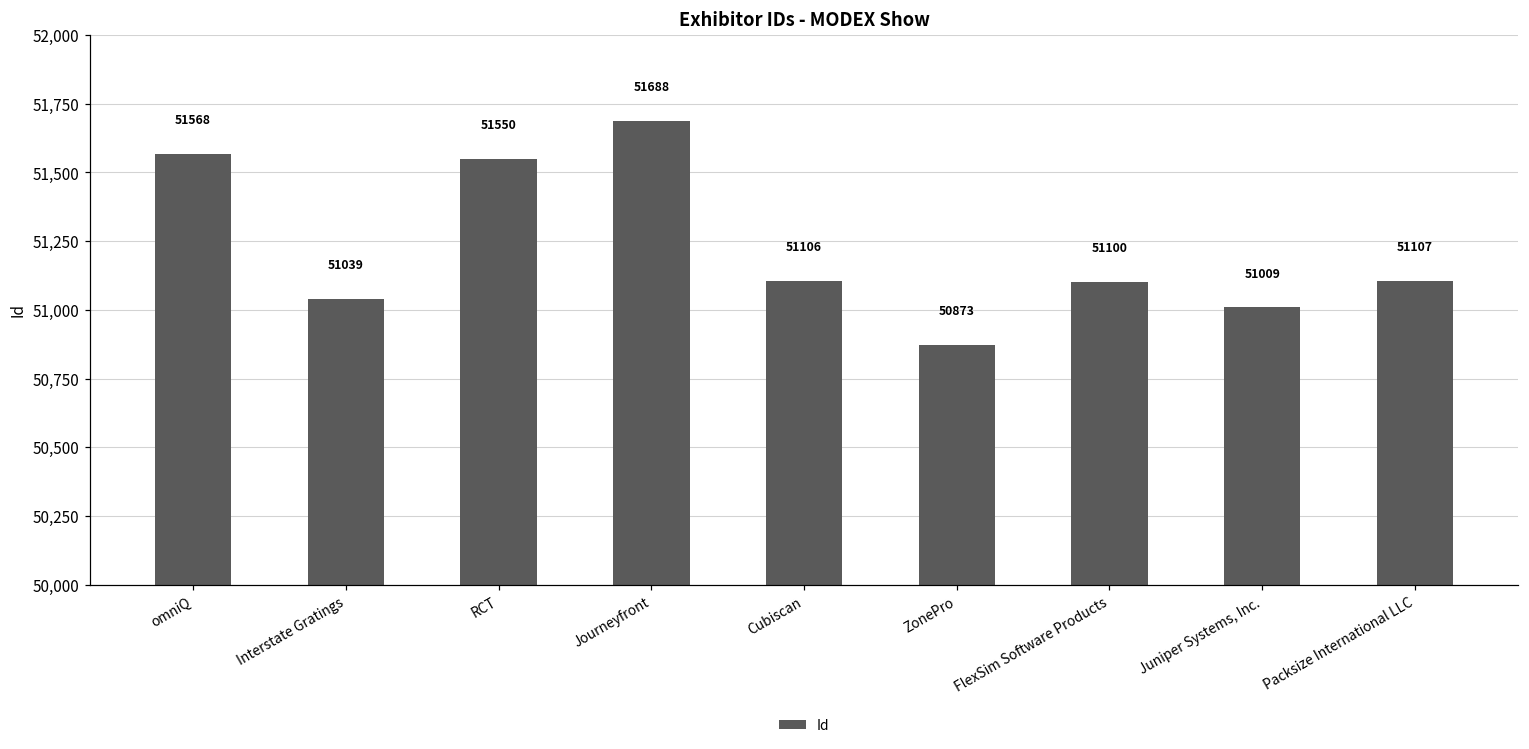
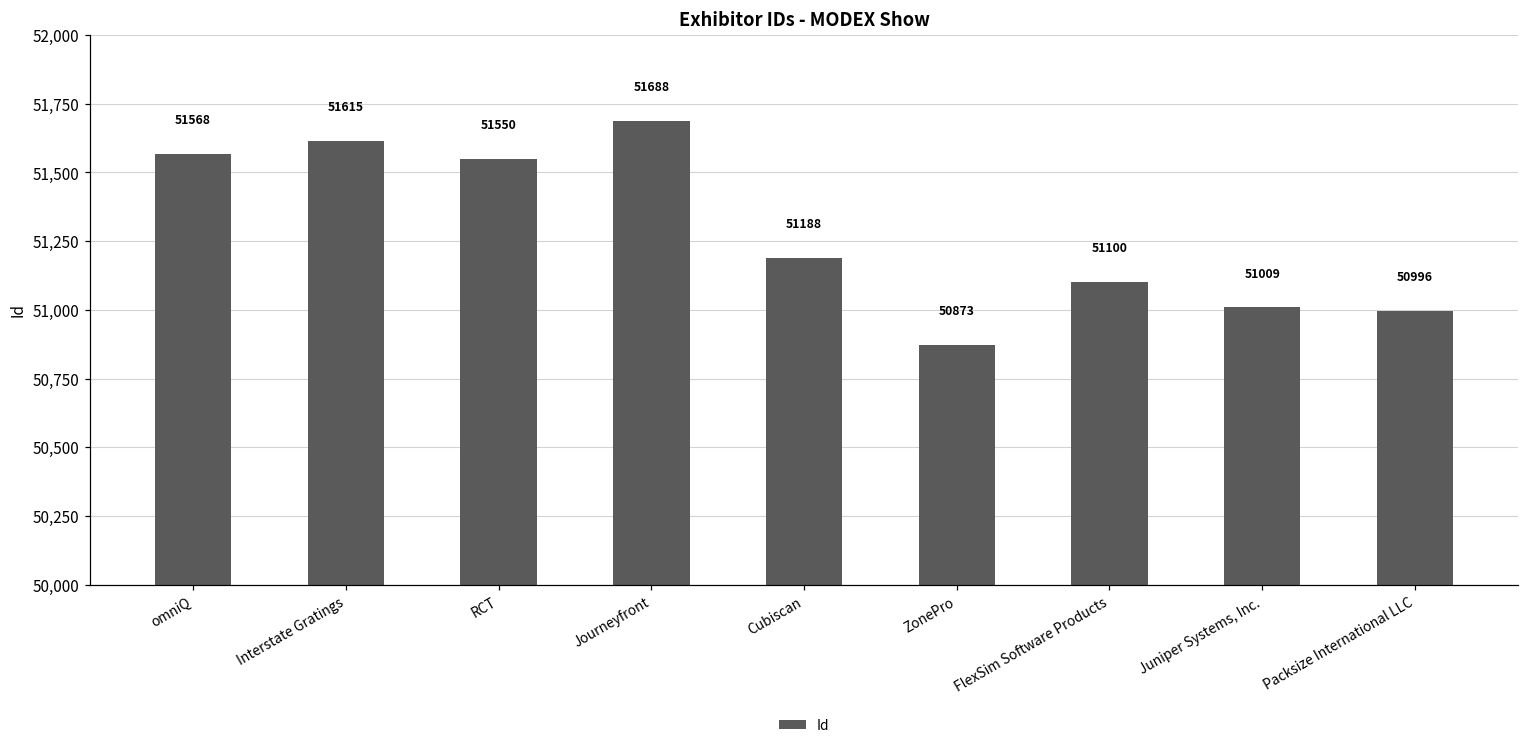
  {
-   "Interstate Gratings": 51039,
+   "Interstate Gratings": 51615,
    "Journeyfront": 51688,
-   "Cubiscan": 51106,
+   "Cubiscan": 51188,
    "ZonePro": 50873,
    "FlexSim Software Products": 51100,
    "Juniper Systems, Inc.": 51009,
-   "Packsize International LLC": 51107
+   "Packsize International LLC": 50996
  }
